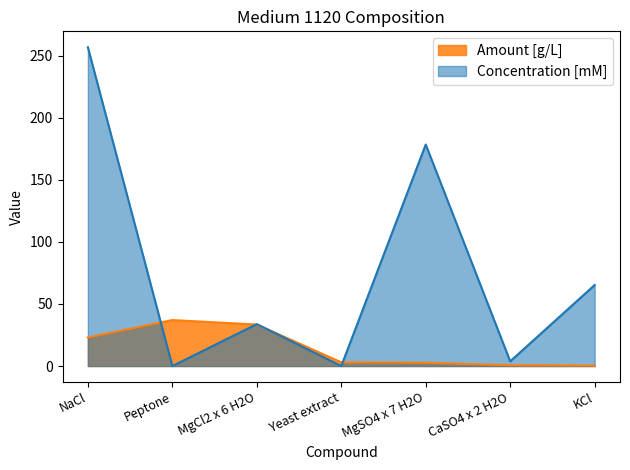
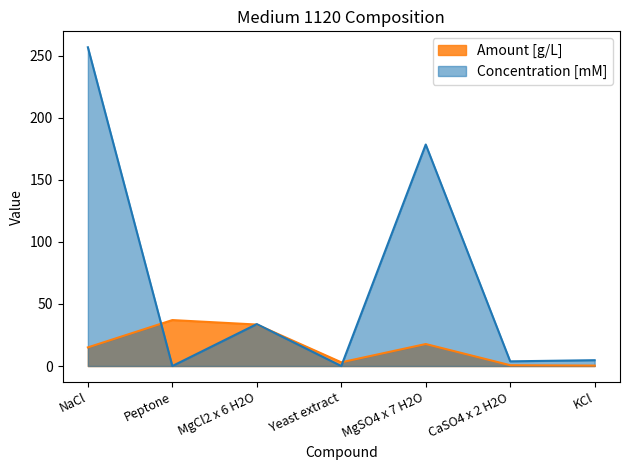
  {
    "Amount [g/L]": {
-     "NaCl": 23,
+     "NaCl": 15,
      "Peptone": 37,
      "Yeast extract": 3,
-     "MgSO4 x 7 H2O": 3,
+     "MgSO4 x 7 H2O": 18,
      "CaSO4 x 2 H2O": 1,
      "KCl": 0
    },
    "Concentration [mM]": {
      "NaCl": 257,
      "Peptone": 0,
      "Yeast extract": 0,
      "MgSO4 x 7 H2O": 178,
      "CaSO4 x 2 H2O": 4,
-     "KCl": 65
+     "KCl": 5
    }
  }
